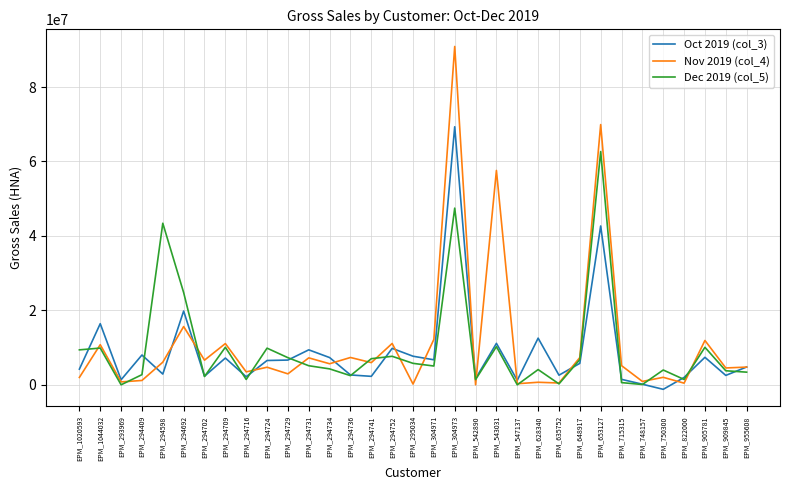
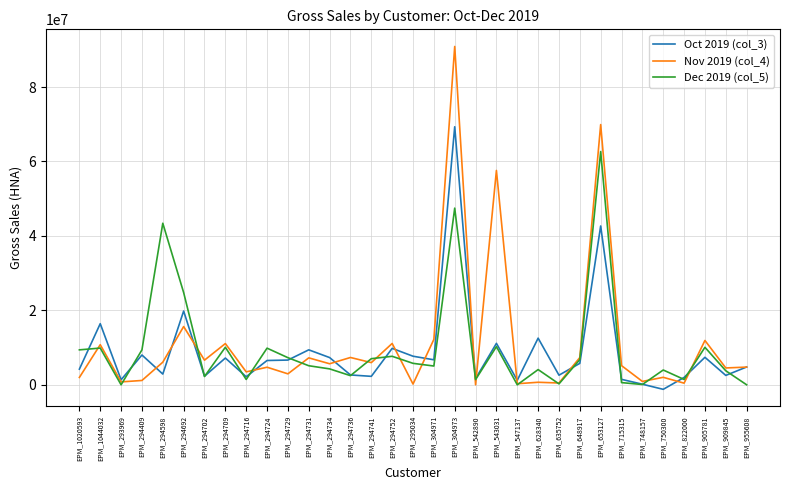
  {
    "Oct 2019 (col_3)": {
      "EPM_1020593": 4000000,
      "EPM_1044032": 16000000,
      "EPM_294409": 8000000,
      "EPM_294598": 3000000,
      "EPM_294692": 20000000,
      "EPM_294709": 7000000,
      "EPM_294716": 2000000,
      "EPM_294724": 7000000,
      "EPM_294731": 9000000,
      "EPM_294734": 7000000,
      "EPM_294741": 2000000,
      "EPM_294752": 10000000,
      "EPM_295034": 8000000,
      "EPM_304971": 7000000,
      "EPM_304973": 69000000,
      "EPM_543031": 11000000,
      "EPM_547137": 1000000,
      "EPM_628340": 13000000,
      "EPM_635752": 3000000,
      "EPM_648917": 6000000,
      "EPM_653127": 43000000,
      "EPM_715315": 1000000,
      "EPM_750300": -1000000,
      "EPM_905781": 7000000,
      "EPM_909845": 3000000
    },
    "Nov 2019 (col_4)": {
      "EPM_1020593": 2000000,
      "EPM_1044032": 11000000,
      "EPM_294409": 1000000,
      "EPM_294598": 6000000,
      "EPM_294692": 16000000,
      "EPM_294702": 7000000,
      "EPM_294709": 11000000,
      "EPM_294716": 3000000,
      "EPM_294724": 5000000,
      "EPM_294729": 3000000,
      "EPM_294731": 7000000,
      "EPM_294734": 6000000,
      "EPM_294736": 7000000,
      "EPM_294741": 6000000,
      "EPM_294752": 11000000,
      "EPM_295034": 0,
      "EPM_304971": 12000000,
      "EPM_304973": 91000000,
      "EPM_542890": 0,
      "EPM_543031": 58000000,
      "EPM_628340": 1000000,
      "EPM_653127": 70000000,
      "EPM_715315": 5000000,
      "EPM_748157": 1000000,
      "EPM_750300": 2000000,
      "EPM_822000": 0,
      "EPM_905781": 12000000,
      "EPM_909845": 5000000
    },
    "Dec 2019 (col_5)": {
      "EPM_1020593": 9000000,
      "EPM_1044032": 10000000,
      "EPM_293969": 0,
-     "EPM_294409": 3000000,
+     "EPM_294409": 9000000,
      "EPM_294598": 43000000,
      "EPM_294692": 25000000,
      "EPM_294709": 10000000,
      "EPM_294716": 1000000,
      "EPM_294724": 10000000,
      "EPM_294731": 5000000,
      "EPM_294734": 4000000,
      "EPM_294741": 7000000,
      "EPM_294752": 8000000,
      "EPM_295034": 6000000,
      "EPM_304971": 5000000,
      "EPM_304973": 47000000,
      "EPM_543031": 10000000,
      "EPM_628340": 4000000,
      "EPM_653127": 63000000,
      "EPM_715315": 1000000,
      "EPM_750300": 4000000,
      "EPM_905781": 10000000,
      "EPM_909845": 4000000,
-     "EPM_955608": 3000000
+     "EPM_955608": 0
    }
  }
